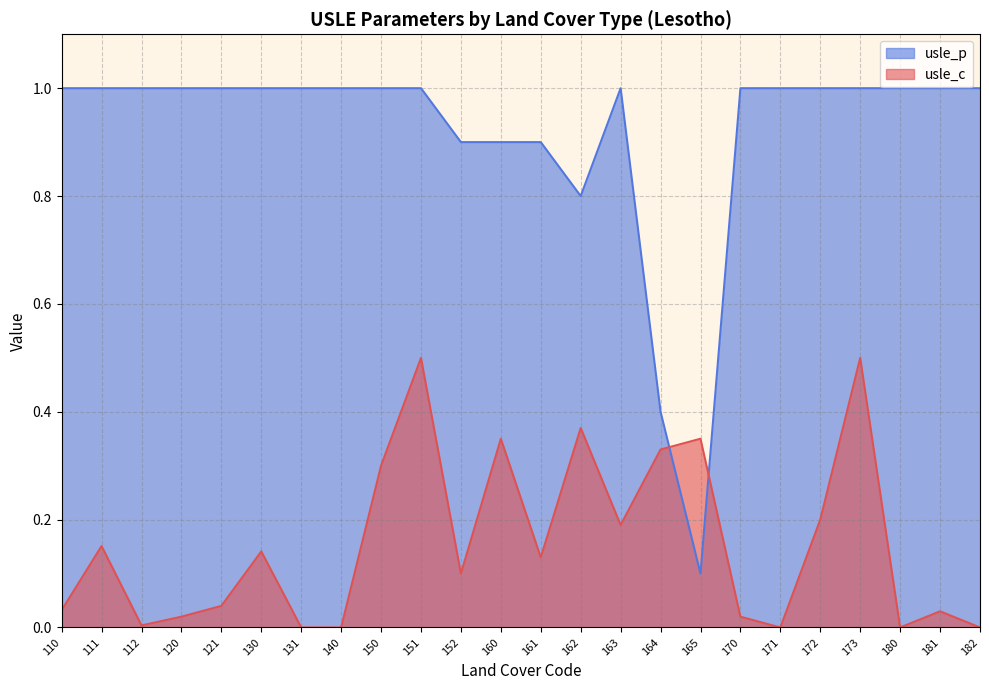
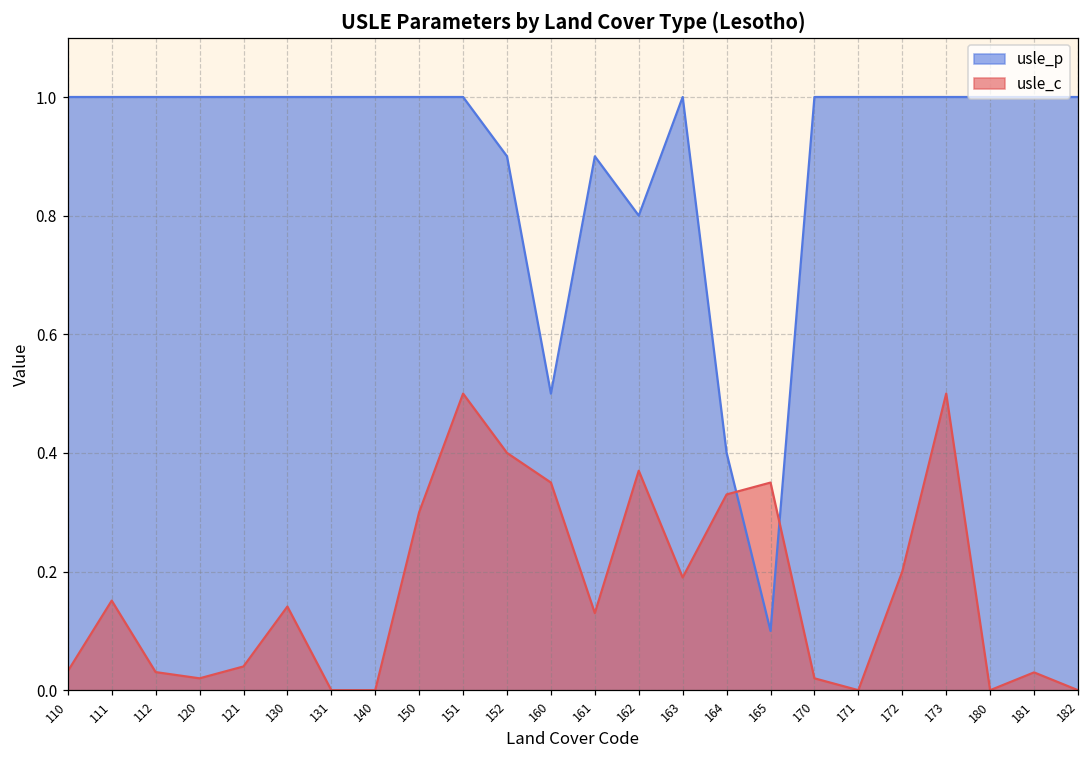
  {
    "usle_p": {
      "110": 1.0,
      "111": 1.0,
      "112": 1.0,
      "120": 1.0,
      "121": 1.0,
      "130": 1.0,
      "131": 1.0,
      "140": 1.0,
      "150": 1.0,
      "151": 1.0,
      "152": 0.9,
-     "160": 0.9,
+     "160": 0.5,
      "161": 0.9,
      "162": 0.8,
      "163": 1.0,
      "164": 0.4,
      "165": 0.1,
      "170": 1.0,
      "171": 1.0,
      "172": 1.0,
      "173": 1.0,
      "180": 1.0,
      "181": 1.0,
      "182": 1.0
    },
    "usle_c": {
      "110": 0.03,
      "111": 0.15,
-     "112": 0.00,
+     "112": 0.03,
      "120": 0.02,
      "121": 0.04,
      "130": 0.14,
      "131": 0.00,
      "140": 0.00,
      "150": 0.30,
      "151": 0.50,
-     "152": 0.1,
+     "152": 0.4,
      "160": 0.35,
      "161": 0.13,
      "162": 0.37,
      "163": 0.19,
      "164": 0.33,
      "165": 0.35,
      "170": 0.02,
      "171": 0.00,
      "172": 0.20,
      "173": 0.50,
      "180": 0.00,
      "181": 0.03,
      "182": 0.00
    }
  }
